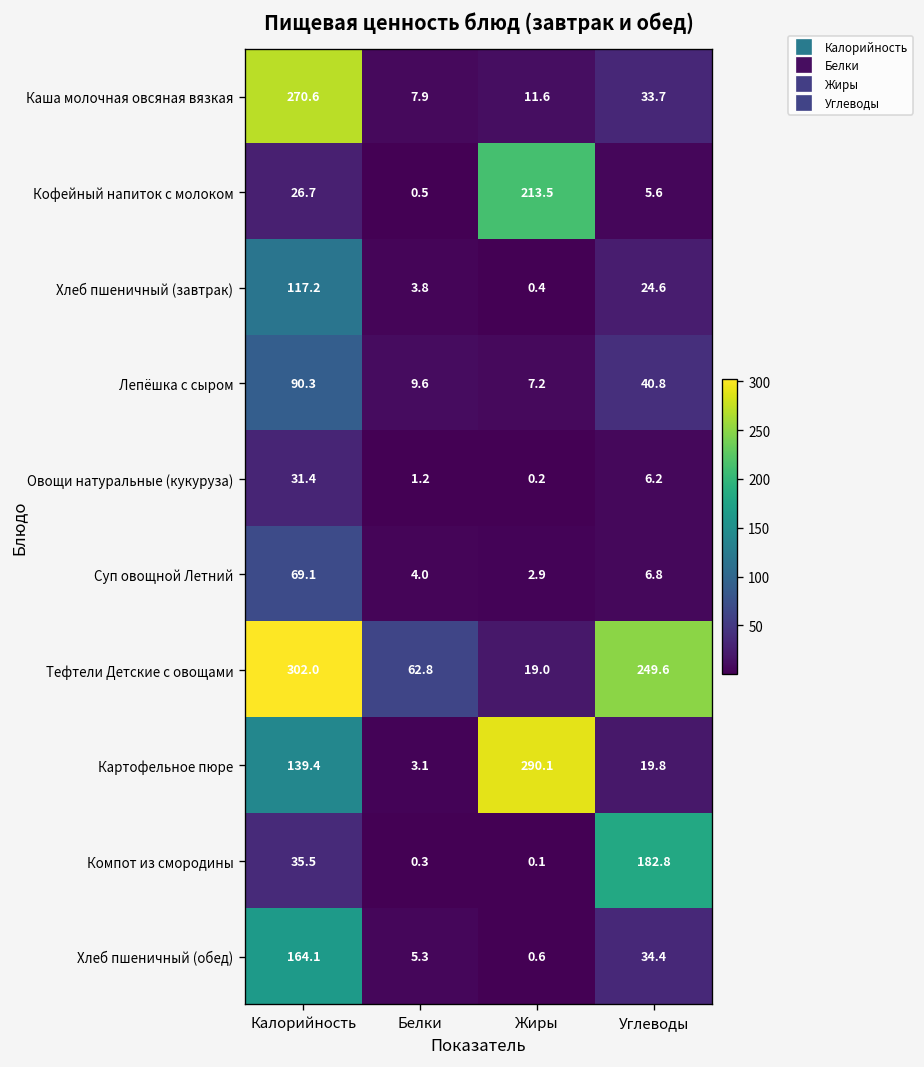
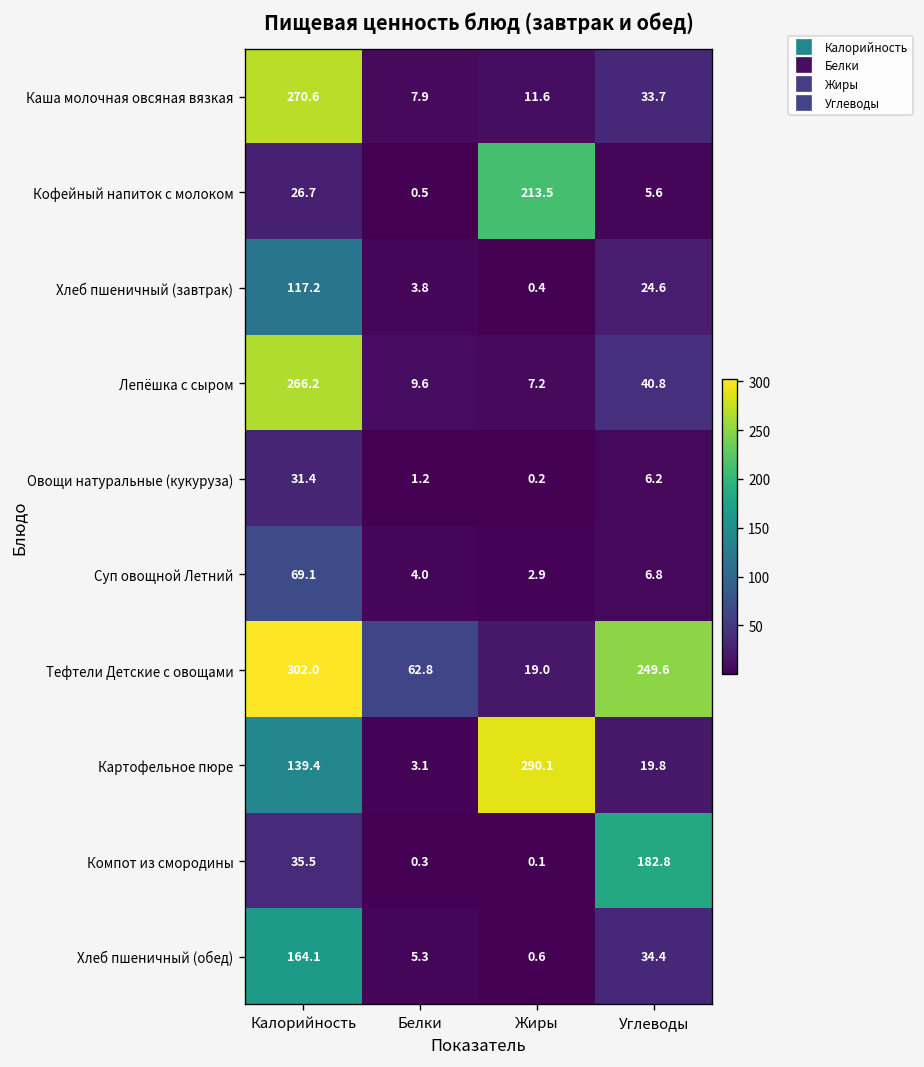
  {
    "Каша молочная овсяная вязкая": {
      "Калорийность": 270.6,
      "Белки": 7.9,
      "Жиры": 11.6,
      "Углеводы": 33.7
    },
    "Кофейный напиток с молоком": {
      "Калорийность": 26.7,
      "Белки": 0.5,
      "Жиры": 213.5,
      "Углеводы": 5.6
    },
    "Хлеб пшеничный (завтрак)": {
      "Калорийность": 117.2,
      "Белки": 3.8,
      "Жиры": 0.4,
      "Углеводы": 24.6
    },
    "Лепёшка с сыром": {
-     "Калорийность": 90.3,
+     "Калорийность": 266.2,
      "Белки": 9.6,
      "Жиры": 7.2,
      "Углеводы": 40.8
    },
    "Овощи натуральные (кукуруза)": {
      "Калорийность": 31.4,
      "Белки": 1.2,
      "Жиры": 0.2,
      "Углеводы": 6.2
    },
    "Суп овощной Летний": {
      "Калорийность": 69.1,
      "Белки": 4.0,
      "Жиры": 2.9,
      "Углеводы": 6.8
    },
    "Тефтели Детские с овощами": {
      "Калорийность": 302.0,
      "Белки": 62.8,
      "Жиры": 19.0,
      "Углеводы": 249.6
    },
    "Картофельное пюре": {
      "Калорийность": 139.4,
      "Белки": 3.1,
      "Жиры": 290.1,
      "Углеводы": 19.8
    },
    "Компот из смородины": {
      "Калорийность": 35.5,
      "Белки": 0.3,
      "Жиры": 0.1,
      "Углеводы": 182.8
    },
    "Хлеб пшеничный (обед)": {
      "Калорийность": 164.1,
      "Белки": 5.3,
      "Жиры": 0.6,
      "Углеводы": 34.4
    }
  }
